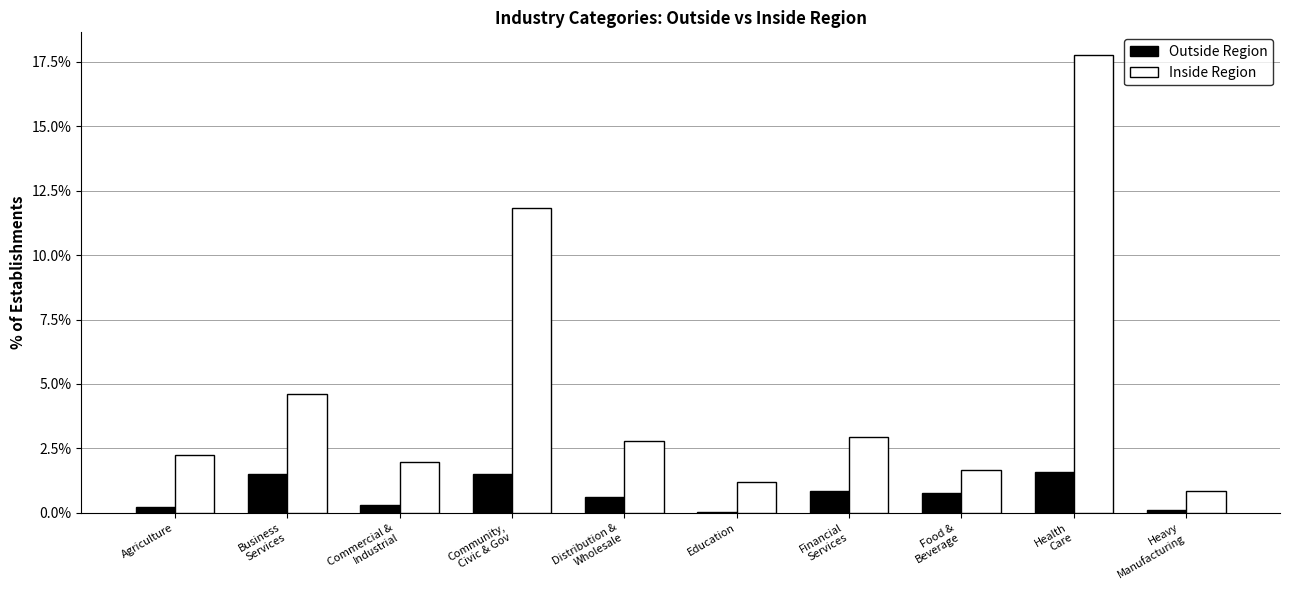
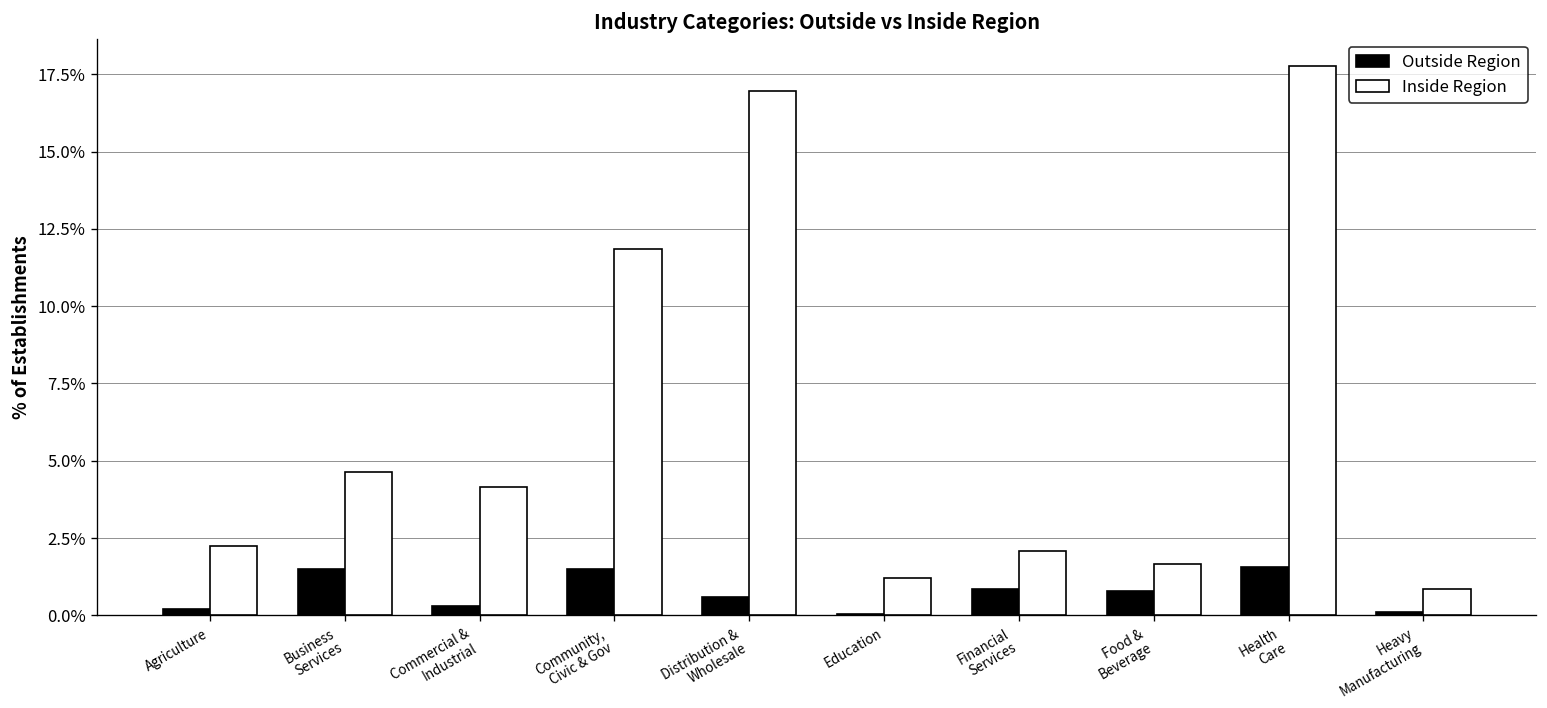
  {
    "Outside Region": {
      "Agriculture": "0.2%",
      "Business Services": "1.5%",
      "Commercial & Industrial": "0.3%",
      "Community, Civic & Gov": "1.5%",
      "Distribution & Wholesale": "0.6%",
      "Financial Services": "0.9%",
      "Food & Beverage": "0.8%",
      "Health Care": "1.6%",
      "Heavy Manufacturing": "0.1%"
    },
    "Inside Region": {
      "Agriculture": "2.2%",
      "Business Services": "4.6%",
-     "Commercial & Industrial": "2.0%",
+     "Commercial & Industrial": "4.2%",
      "Community, Civic & Gov": "11.8%",
-     "Distribution & Wholesale": "2.8%",
+     "Distribution & Wholesale": "17.0%",
      "Education": "1.2%",
-     "Financial Services": "2.9%",
+     "Financial Services": "2.1%",
      "Food & Beverage": "1.7%",
      "Health Care": "17.8%",
      "Heavy Manufacturing": "0.9%"
    }
  }
